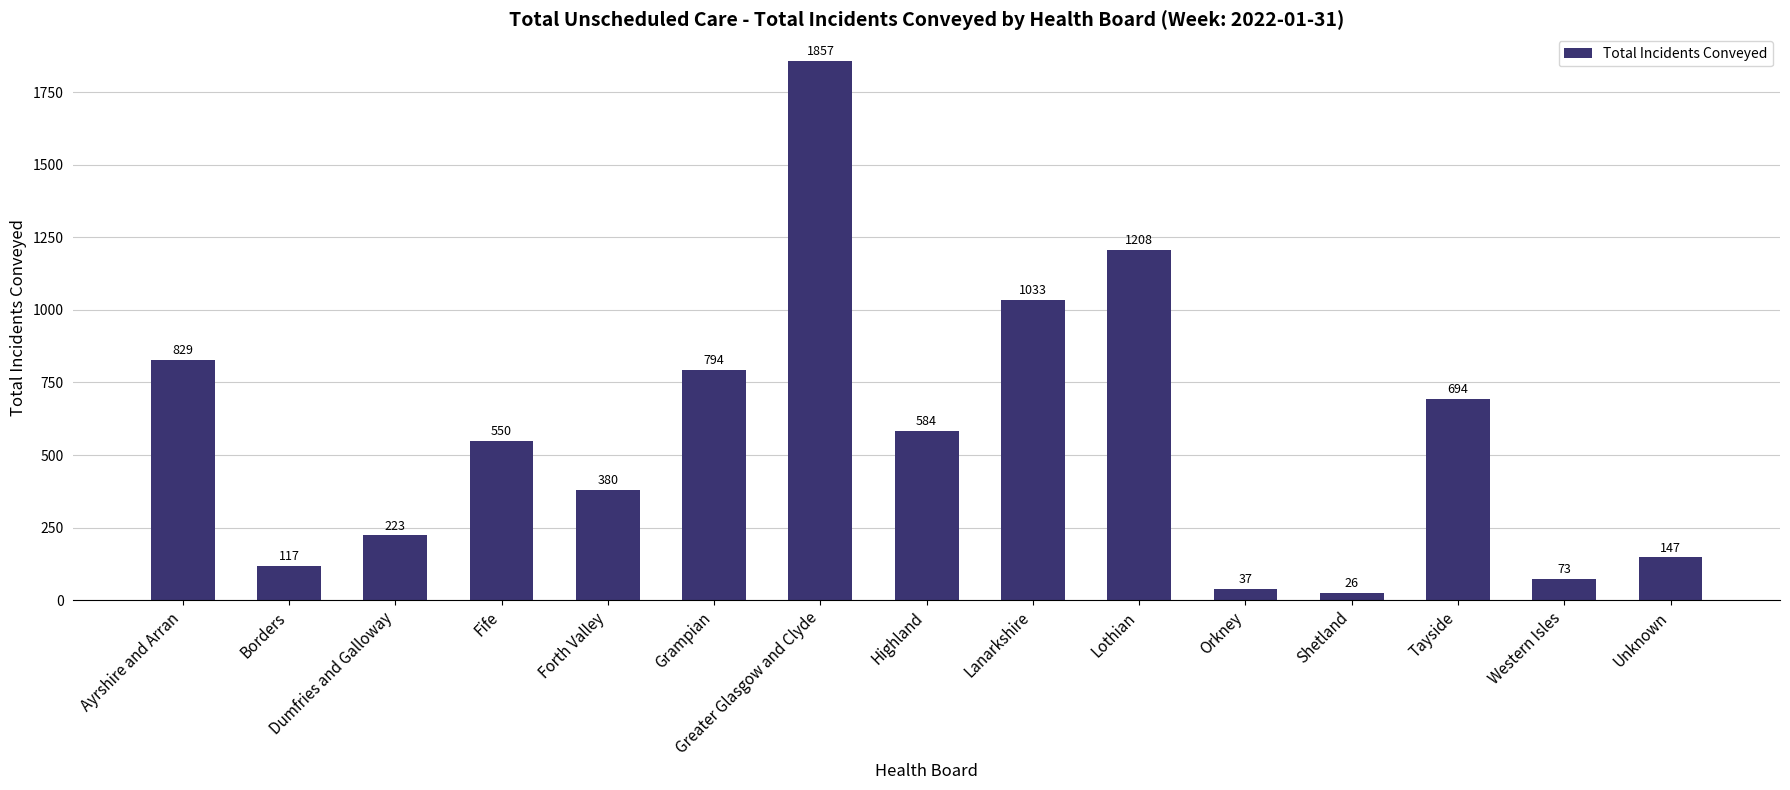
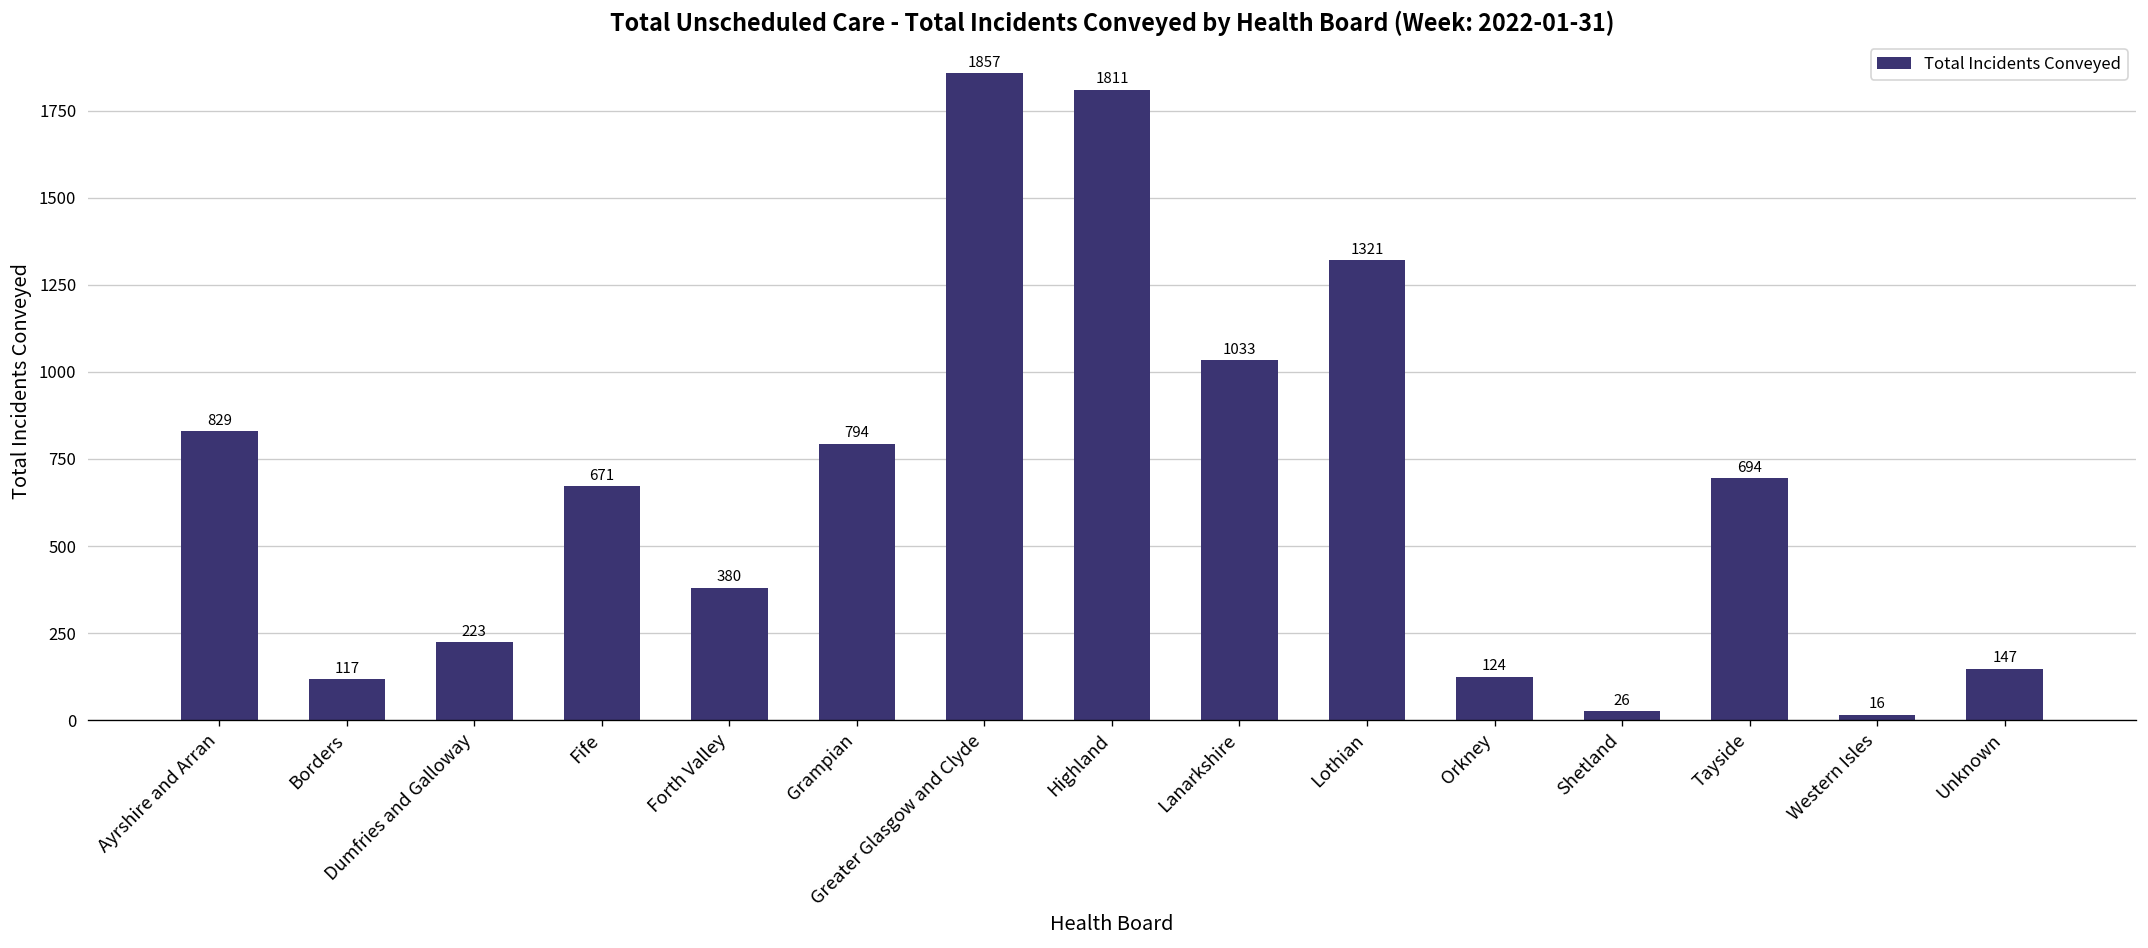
  {
    "Ayrshire and Arran": 829,
    "Borders": 117,
    "Dumfries and Galloway": 223,
-   "Fife": 550,
+   "Fife": 671,
    "Forth Valley": 380,
    "Grampian": 794,
    "Greater Glasgow and Clyde": 1857,
-   "Highland": 584,
+   "Highland": 1811,
    "Lanarkshire": 1033,
-   "Lothian": 1208,
-   "Orkney": 37,
+   "Lothian": 1321,
+   "Orkney": 124,
    "Shetland": 26,
    "Tayside": 694,
-   "Western Isles": 73,
+   "Western Isles": 16,
    "Unknown": 147
  }
